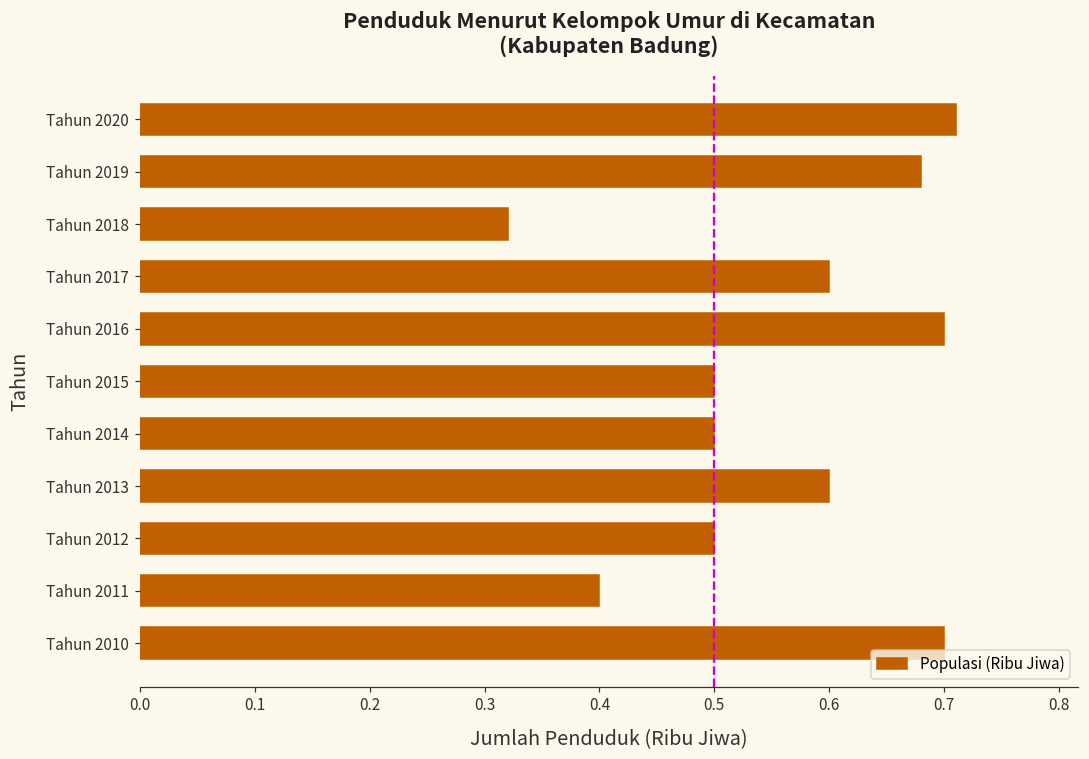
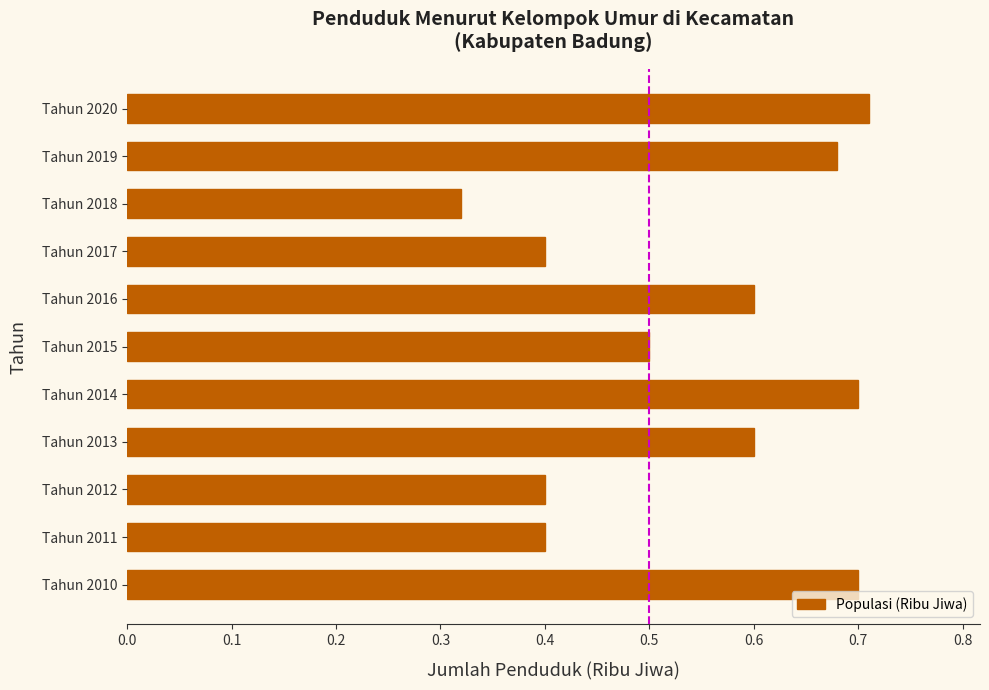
  {
    "Tahun 2020": 0.710,
    "Tahun 2019": 0.680,
    "Tahun 2018": 0.320,
-   "Tahun 2017": 0.6,
-   "Tahun 2016": 0.7,
+   "Tahun 2017": 0.4,
+   "Tahun 2016": 0.6,
    "Tahun 2015": 0.5,
-   "Tahun 2014": 0.5,
+   "Tahun 2014": 0.7,
    "Tahun 2013": 0.6,
-   "Tahun 2012": 0.5,
+   "Tahun 2012": 0.4,
    "Tahun 2011": 0.4,
    "Tahun 2010": 0.7
  }
